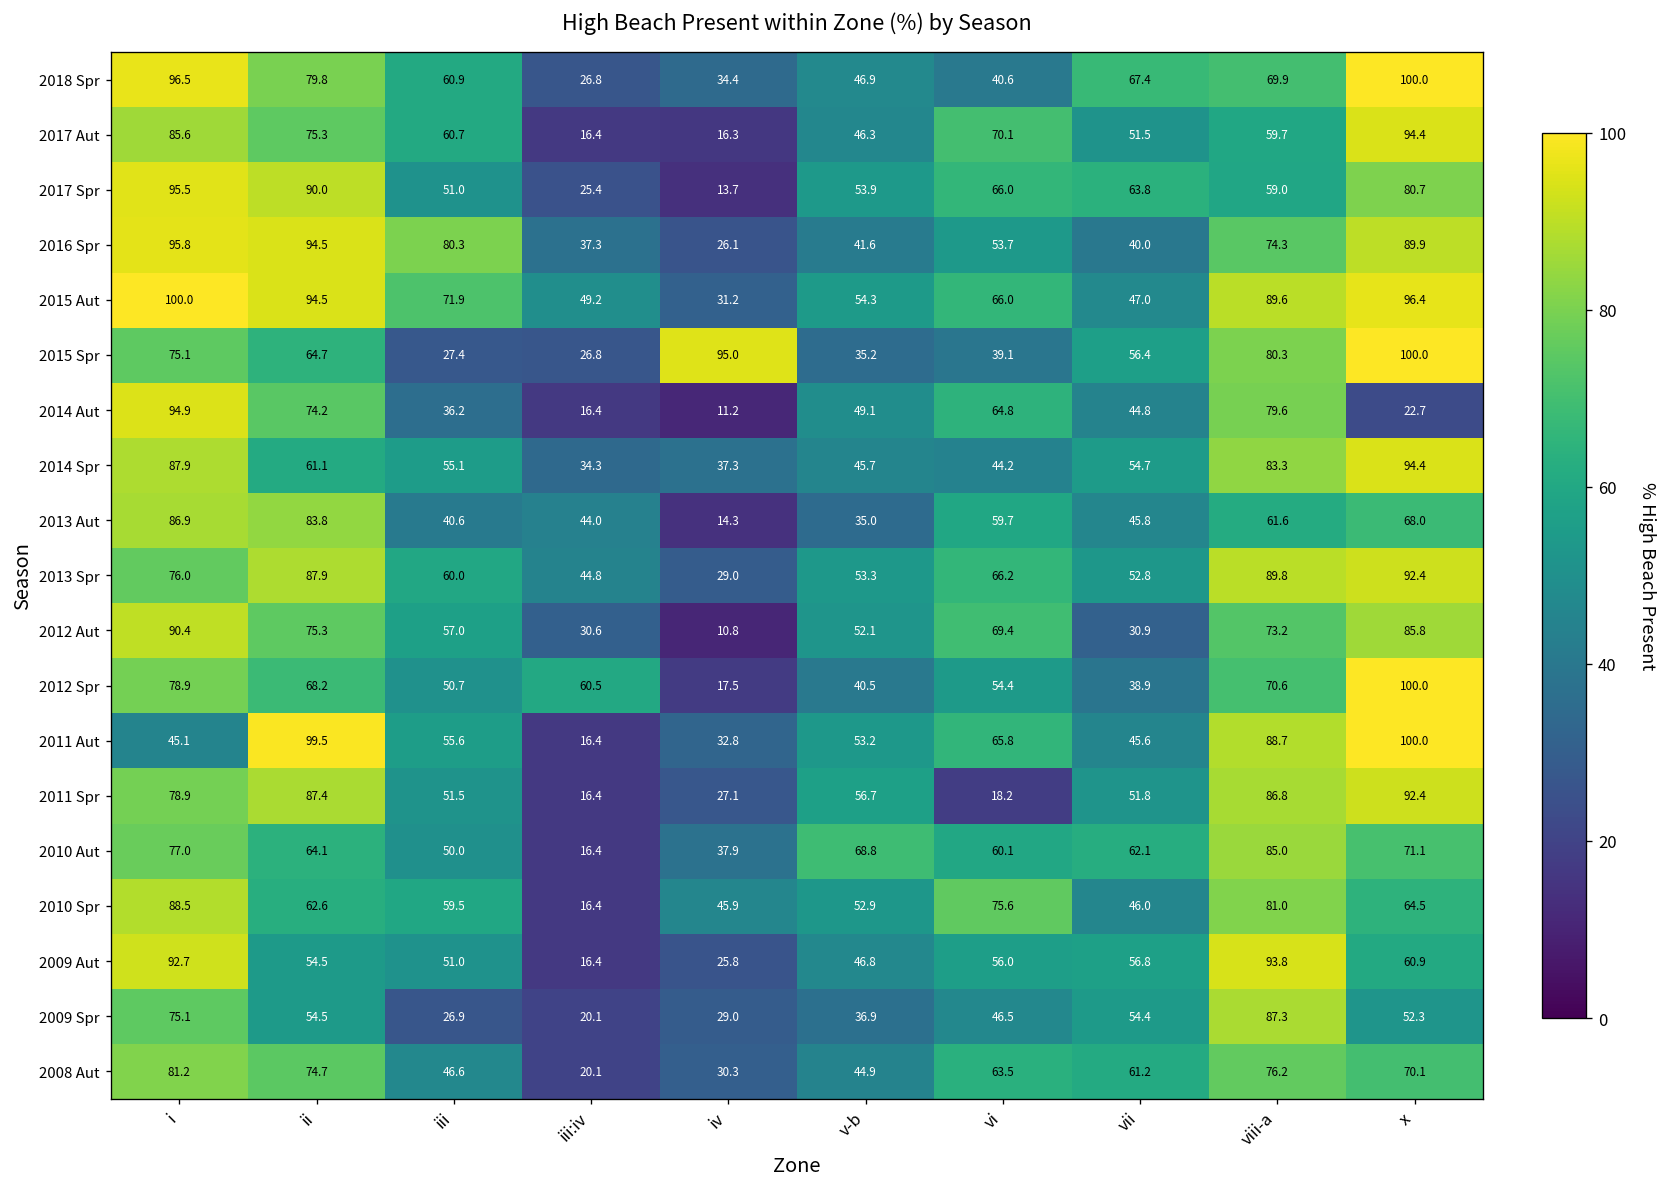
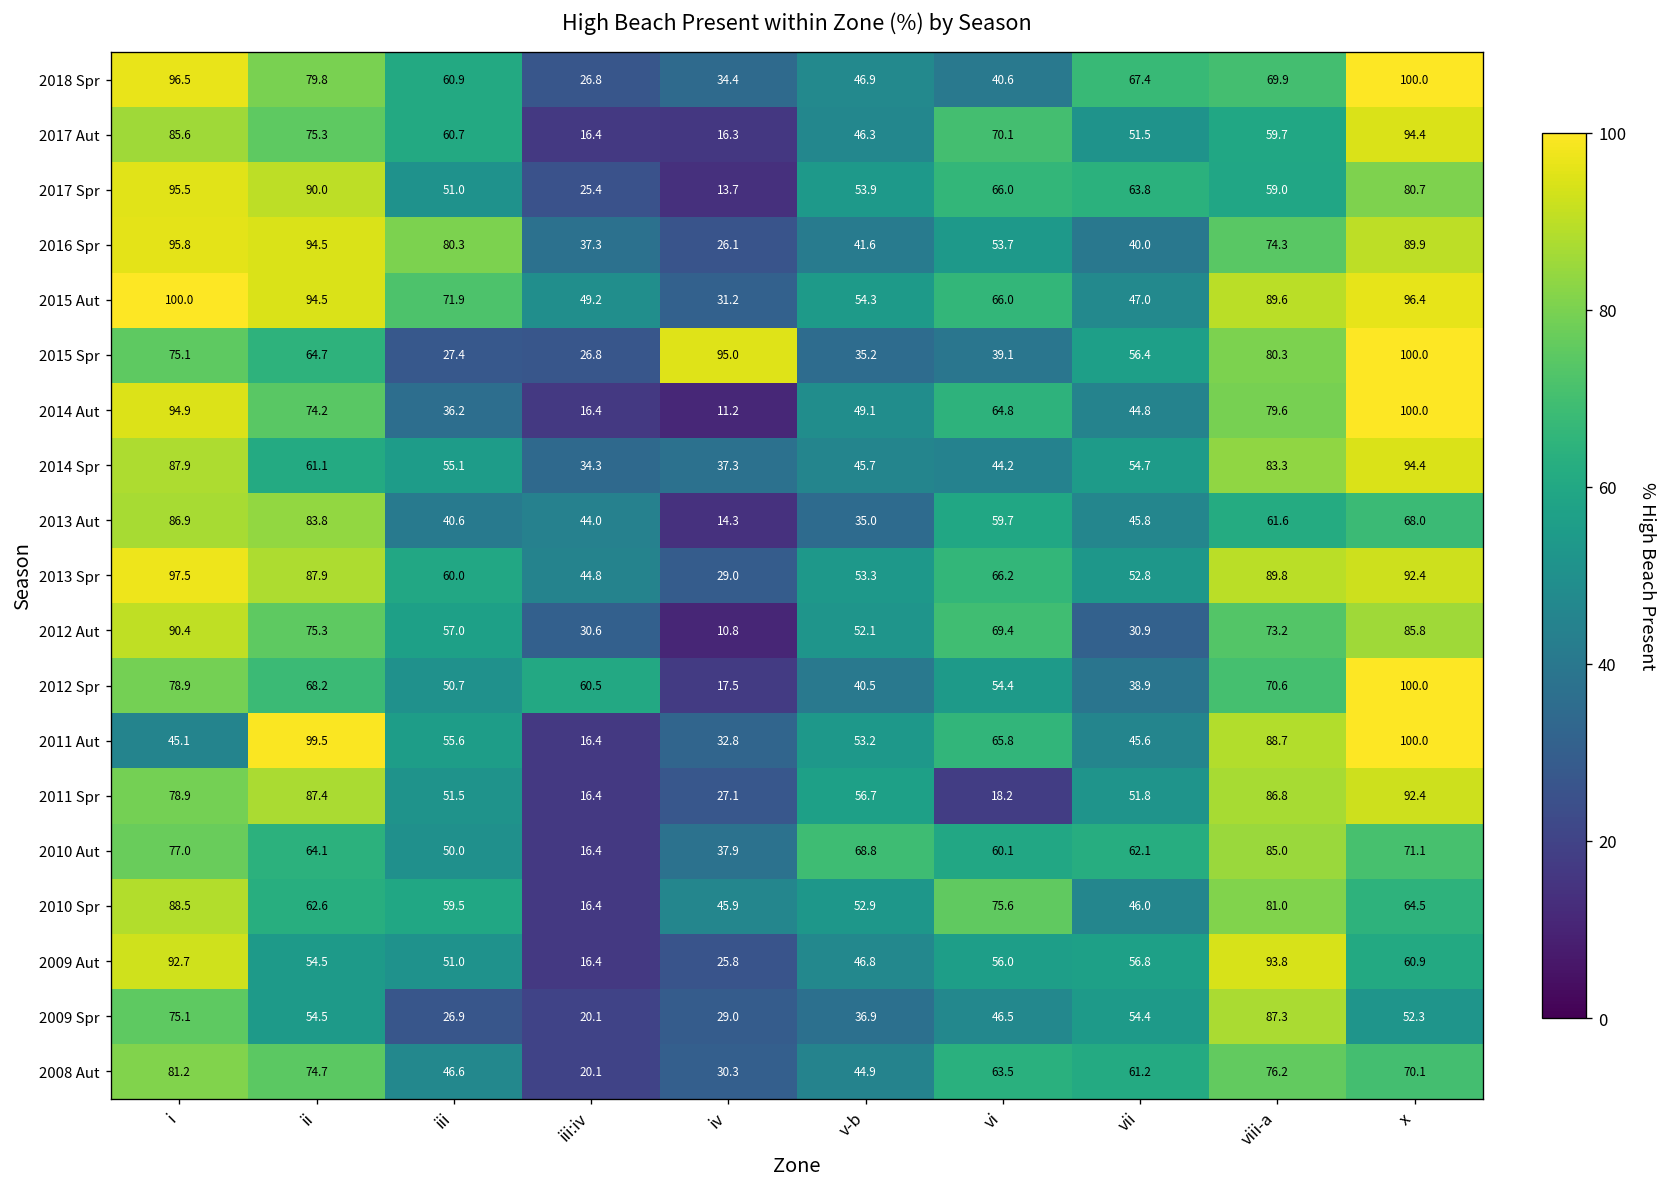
  {
    "2018 Spr": {
      "i": 96.5,
      "ii": 79.8,
      "iii": 60.9,
      "iii:iv": 26.8,
      "iv": 34.4,
      "v-b": 46.9,
      "vi": 40.6,
      "vii": 67.4,
      "viii-a": 69.9,
      "x": 100.0
    },
    "2017 Aut": {
      "i": 85.6,
      "ii": 75.3,
      "iii": 60.7,
      "iii:iv": 16.4,
      "iv": 16.3,
      "v-b": 46.3,
      "vi": 70.1,
      "vii": 51.5,
      "viii-a": 59.7,
      "x": 94.4
    },
    "2017 Spr": {
      "i": 95.5,
      "ii": 90.0,
      "iii": 51.0,
      "iii:iv": 25.4,
      "iv": 13.7,
      "v-b": 53.9,
      "vi": 66.0,
      "vii": 63.8,
      "viii-a": 59.0,
      "x": 80.7
    },
    "2016 Spr": {
      "i": 95.8,
      "ii": 94.5,
      "iii": 80.3,
      "iii:iv": 37.3,
      "iv": 26.1,
      "v-b": 41.6,
      "vi": 53.7,
      "vii": 40.0,
      "viii-a": 74.3,
      "x": 89.9
    },
    "2015 Aut": {
      "i": 100.0,
      "ii": 94.5,
      "iii": 71.9,
      "iii:iv": 49.2,
      "iv": 31.2,
      "v-b": 54.3,
      "vi": 66.0,
      "vii": 47.0,
      "viii-a": 89.6,
      "x": 96.4
    },
    "2015 Spr": {
      "i": 75.1,
      "ii": 64.7,
      "iii": 27.4,
      "iii:iv": 26.8,
      "iv": 95.0,
      "v-b": 35.2,
      "vi": 39.1,
      "vii": 56.4,
      "viii-a": 80.3,
      "x": 100.0
    },
    "2014 Aut": {
      "i": 94.9,
      "ii": 74.2,
      "iii": 36.2,
      "iii:iv": 16.4,
      "iv": 11.2,
      "v-b": 49.1,
      "vi": 64.8,
      "vii": 44.8,
      "viii-a": 79.6,
-     "x": 22.7
+     "x": 100.0
    },
    "2014 Spr": {
      "i": 87.9,
      "ii": 61.1,
      "iii": 55.1,
      "iii:iv": 34.3,
      "iv": 37.3,
      "v-b": 45.7,
      "vi": 44.2,
      "vii": 54.7,
      "viii-a": 83.3,
      "x": 94.4
    },
    "2013 Aut": {
      "i": 86.9,
      "ii": 83.8,
      "iii": 40.6,
      "iii:iv": 44.0,
      "iv": 14.3,
      "v-b": 35.0,
      "vi": 59.7,
      "vii": 45.8,
      "viii-a": 61.6,
      "x": 68.0
    },
    "2013 Spr": {
-     "i": 76.0,
+     "i": 97.5,
      "ii": 87.9,
      "iii": 60.0,
      "iii:iv": 44.8,
      "iv": 29.0,
      "v-b": 53.3,
      "vi": 66.2,
      "vii": 52.8,
      "viii-a": 89.8,
      "x": 92.4
    },
    "2012 Aut": {
      "i": 90.4,
      "ii": 75.3,
      "iii": 57.0,
      "iii:iv": 30.6,
      "iv": 10.8,
      "v-b": 52.1,
      "vi": 69.4,
      "vii": 30.9,
      "viii-a": 73.2,
      "x": 85.8
    },
    "2012 Spr": {
      "i": 78.9,
      "ii": 68.2,
      "iii": 50.7,
      "iii:iv": 60.5,
      "iv": 17.5,
      "v-b": 40.5,
      "vi": 54.4,
      "vii": 38.9,
      "viii-a": 70.6,
      "x": 100.0
    },
    "2011 Aut": {
      "i": 45.1,
      "ii": 99.5,
      "iii": 55.6,
      "iii:iv": 16.4,
      "iv": 32.8,
      "v-b": 53.2,
      "vi": 65.8,
      "vii": 45.6,
      "viii-a": 88.7,
      "x": 100.0
    },
    "2011 Spr": {
      "i": 78.9,
      "ii": 87.4,
      "iii": 51.5,
      "iii:iv": 16.4,
      "iv": 27.1,
      "v-b": 56.7,
      "vi": 18.2,
      "vii": 51.8,
      "viii-a": 86.8,
      "x": 92.4
    },
    "2010 Aut": {
      "i": 77.0,
      "ii": 64.1,
      "iii": 50.0,
      "iii:iv": 16.4,
      "iv": 37.9,
      "v-b": 68.8,
      "vi": 60.1,
      "vii": 62.1,
      "viii-a": 85.0,
      "x": 71.1
    },
    "2010 Spr": {
      "i": 88.5,
      "ii": 62.6,
      "iii": 59.5,
      "iii:iv": 16.4,
      "iv": 45.9,
      "v-b": 52.9,
      "vi": 75.6,
      "vii": 46.0,
      "viii-a": 81.0,
      "x": 64.5
    },
    "2009 Aut": {
      "i": 92.7,
      "ii": 54.5,
      "iii": 51.0,
      "iii:iv": 16.4,
      "iv": 25.8,
      "v-b": 46.8,
      "vi": 56.0,
      "vii": 56.8,
      "viii-a": 93.8,
      "x": 60.9
    },
    "2009 Spr": {
      "i": 75.1,
      "ii": 54.5,
      "iii": 26.9,
      "iii:iv": 20.1,
      "iv": 29.0,
      "v-b": 36.9,
      "vi": 46.5,
      "vii": 54.4,
      "viii-a": 87.3,
      "x": 52.3
    },
    "2008 Aut": {
      "i": 81.2,
      "ii": 74.7,
      "iii": 46.6,
      "iii:iv": 20.1,
      "iv": 30.3,
      "v-b": 44.9,
      "vi": 63.5,
      "vii": 61.2,
      "viii-a": 76.2,
      "x": 70.1
    }
  }
